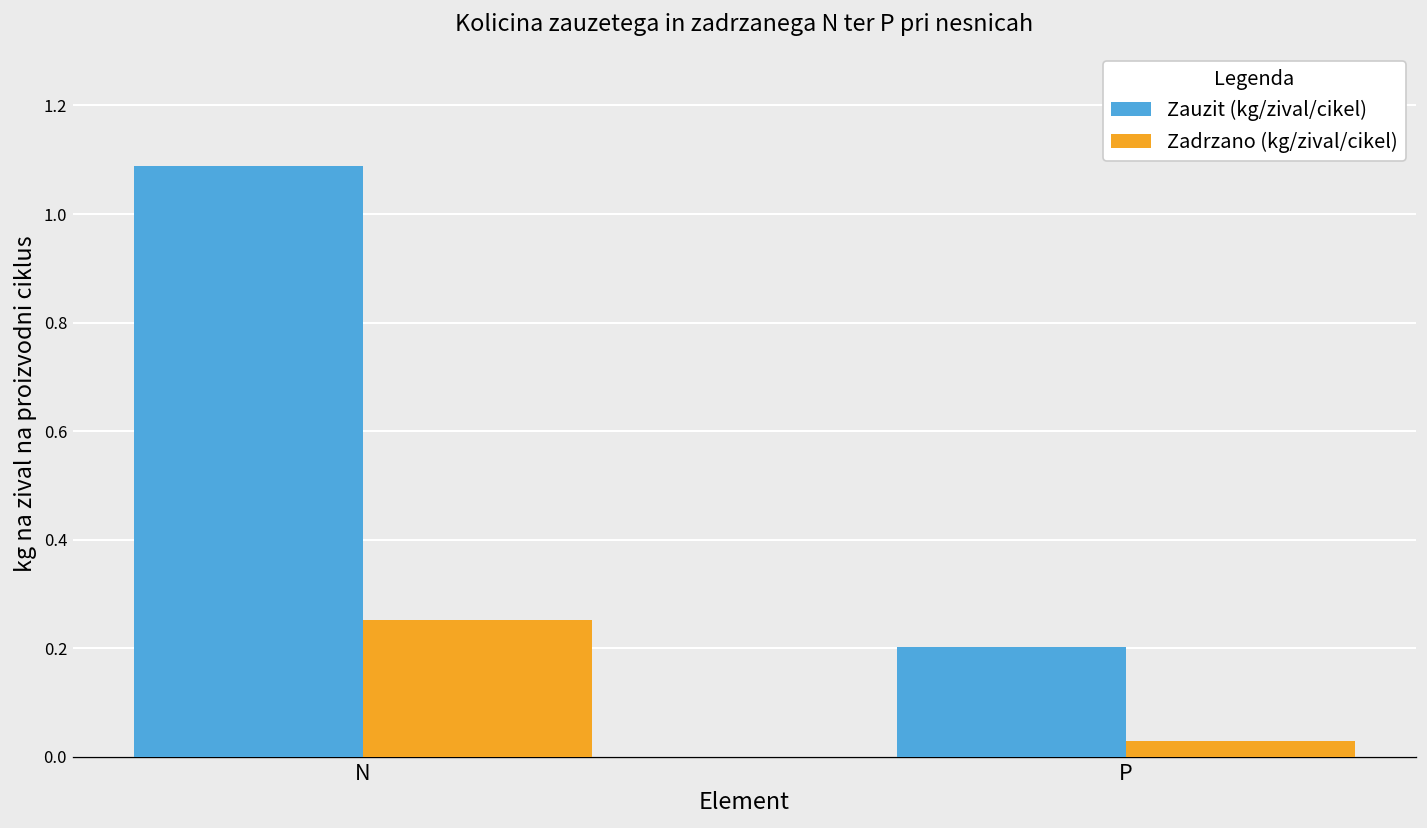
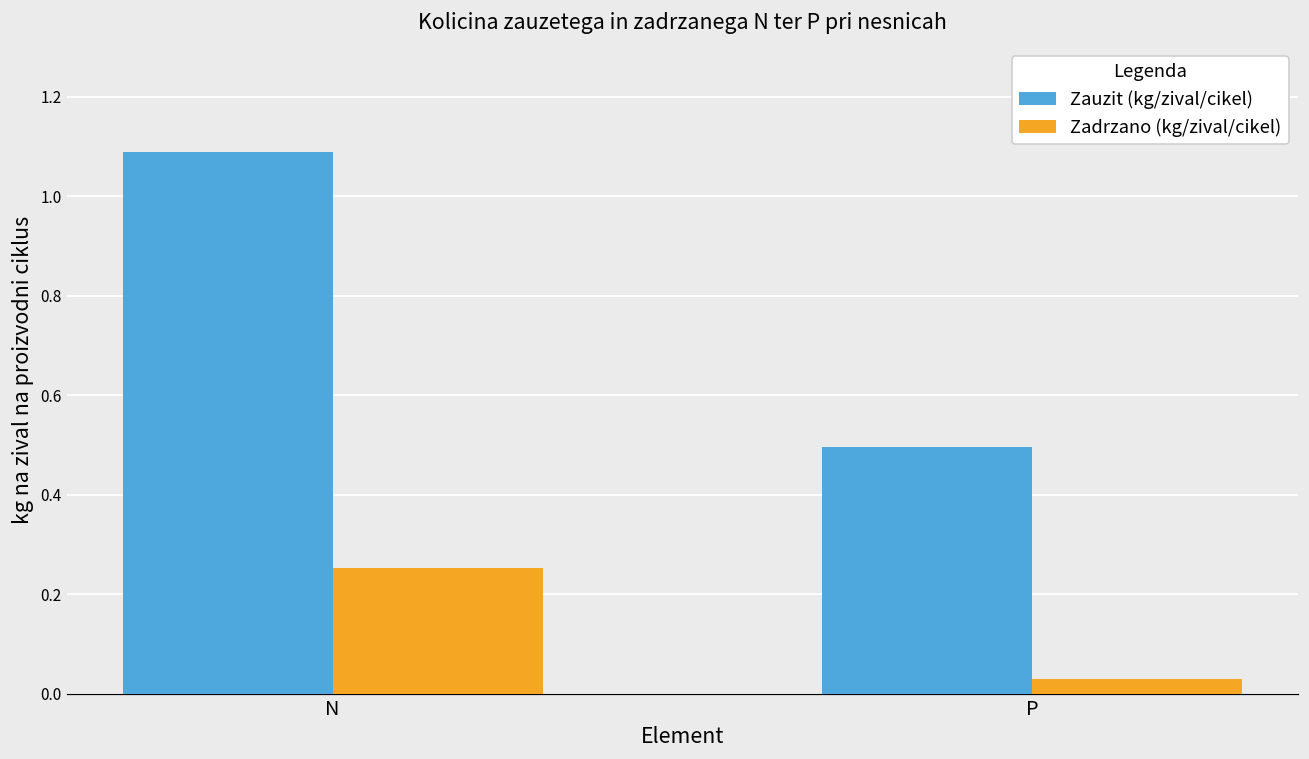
  {
    "Zauzit (kg/zival/cikel)": {
      "N": 1.09,
-     "P": 0.20
+     "P": 0.50
    },
    "Zadrzano (kg/zival/cikel)": {
      "N": 0.25,
      "P": 0.03
    }
  }
